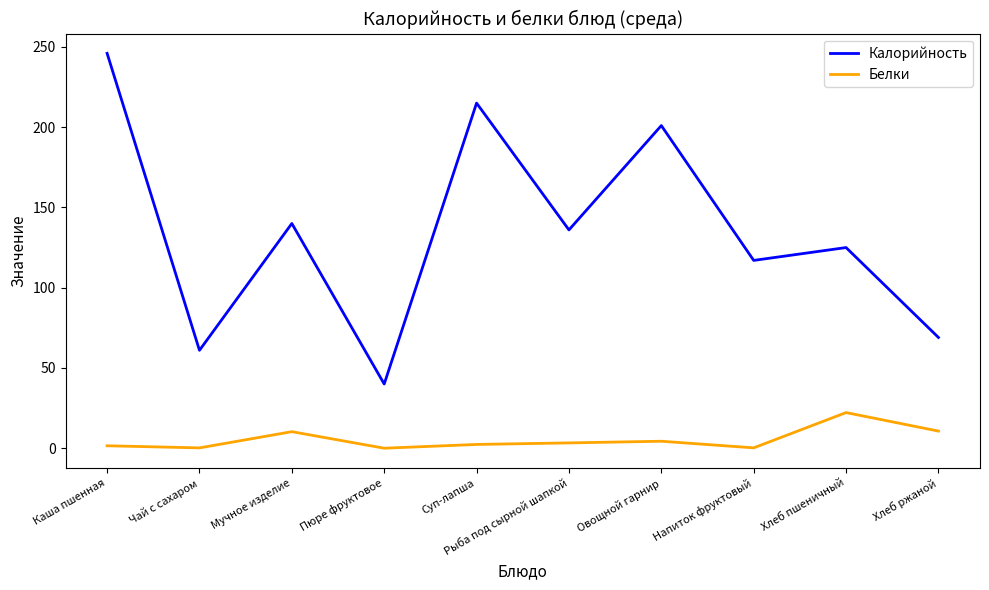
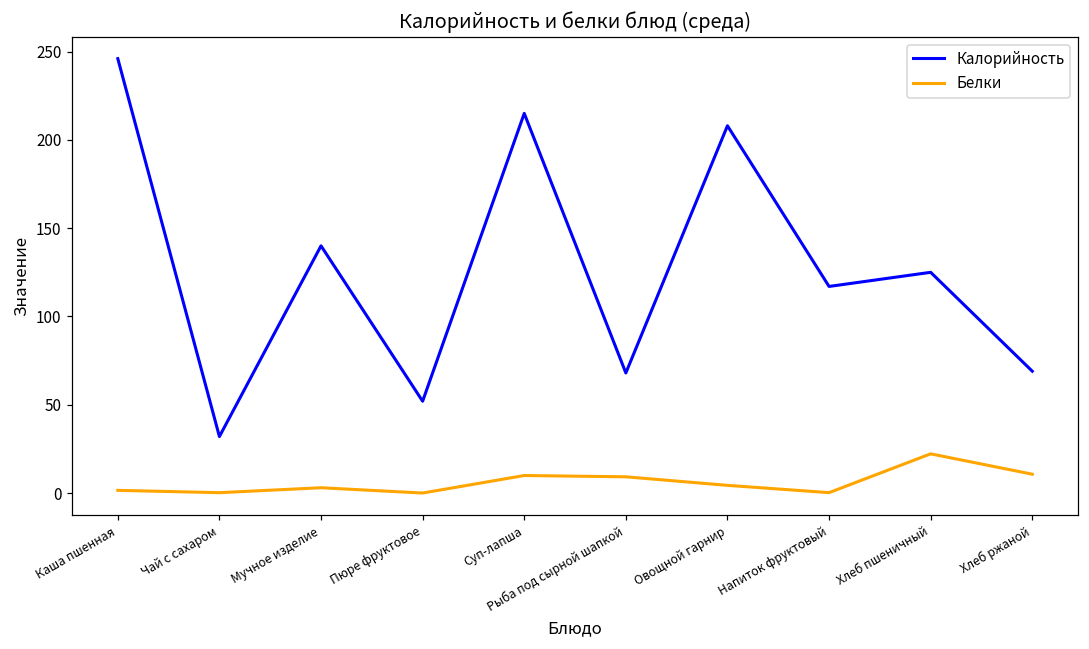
  {
    "Калорийность": {
      "Каша пшенная": 246,
-     "Чай с сахаром": 61,
+     "Чай с сахаром": 32,
      "Мучное изделие": 140,
-     "Пюре фруктовое": 40,
+     "Пюре фруктовое": 52,
      "Суп-лапша": 215,
-     "Рыба под сырной шапкой": 136,
-     "Овощной гарнир": 201,
+     "Рыба под сырной шапкой": 68,
+     "Овощной гарнир": 208,
      "Напиток фруктовый": 117,
      "Хлеб пшеничный": 125,
      "Хлеб ржаной": 69
    },
    "Белки": {
      "Каша пшенная": 2,
      "Чай с сахаром": 0,
-     "Мучное изделие": 10,
+     "Мучное изделие": 3,
      "Пюре фруктовое": 0,
-     "Суп-лапша": 2,
-     "Рыба под сырной шапкой": 3,
+     "Суп-лапша": 10,
+     "Рыба под сырной шапкой": 9,
      "Овощной гарнир": 4,
      "Напиток фруктовый": 0,
      "Хлеб пшеничный": 22,
      "Хлеб ржаной": 11
    }
  }
